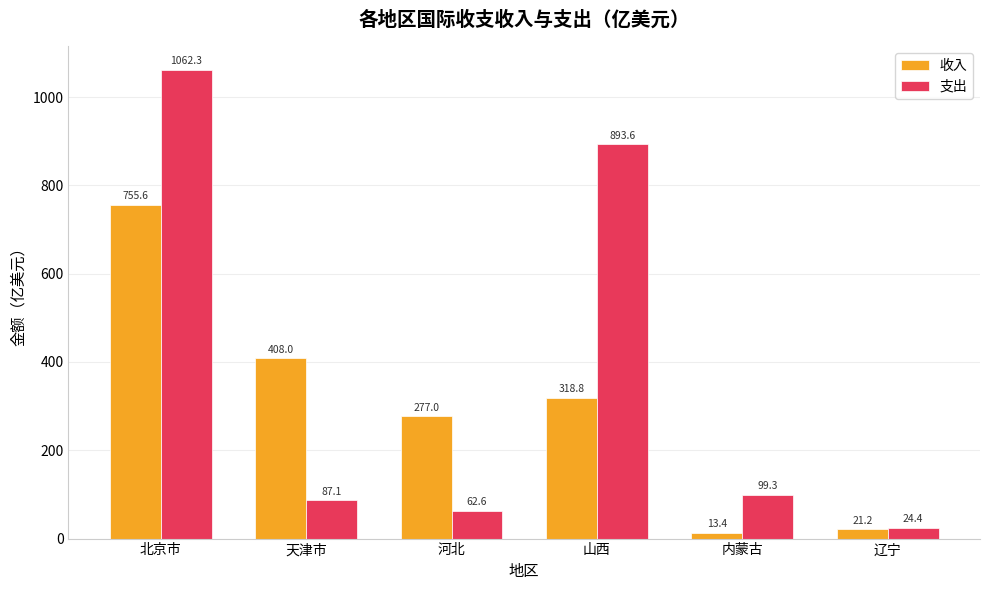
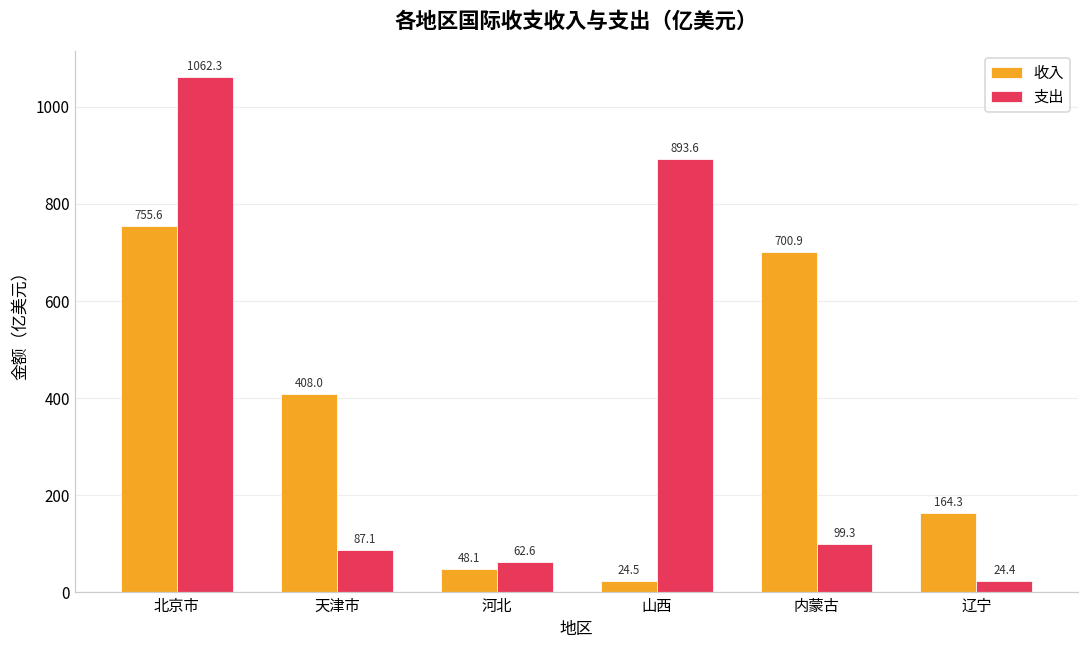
  {
    "收入": {
      "北京市": 755.6,
      "天津市": 408.0,
-     "河北": 277.0,
-     "山西": 318.8,
-     "内蒙古": 13.4,
-     "辽宁": 21.2
+     "河北": 48.1,
+     "山西": 24.5,
+     "内蒙古": 700.9,
+     "辽宁": 164.3
    },
    "支出": {
      "北京市": 1062.3,
      "天津市": 87.1,
      "河北": 62.6,
      "山西": 893.6,
      "内蒙古": 99.3,
      "辽宁": 24.4
    }
  }
